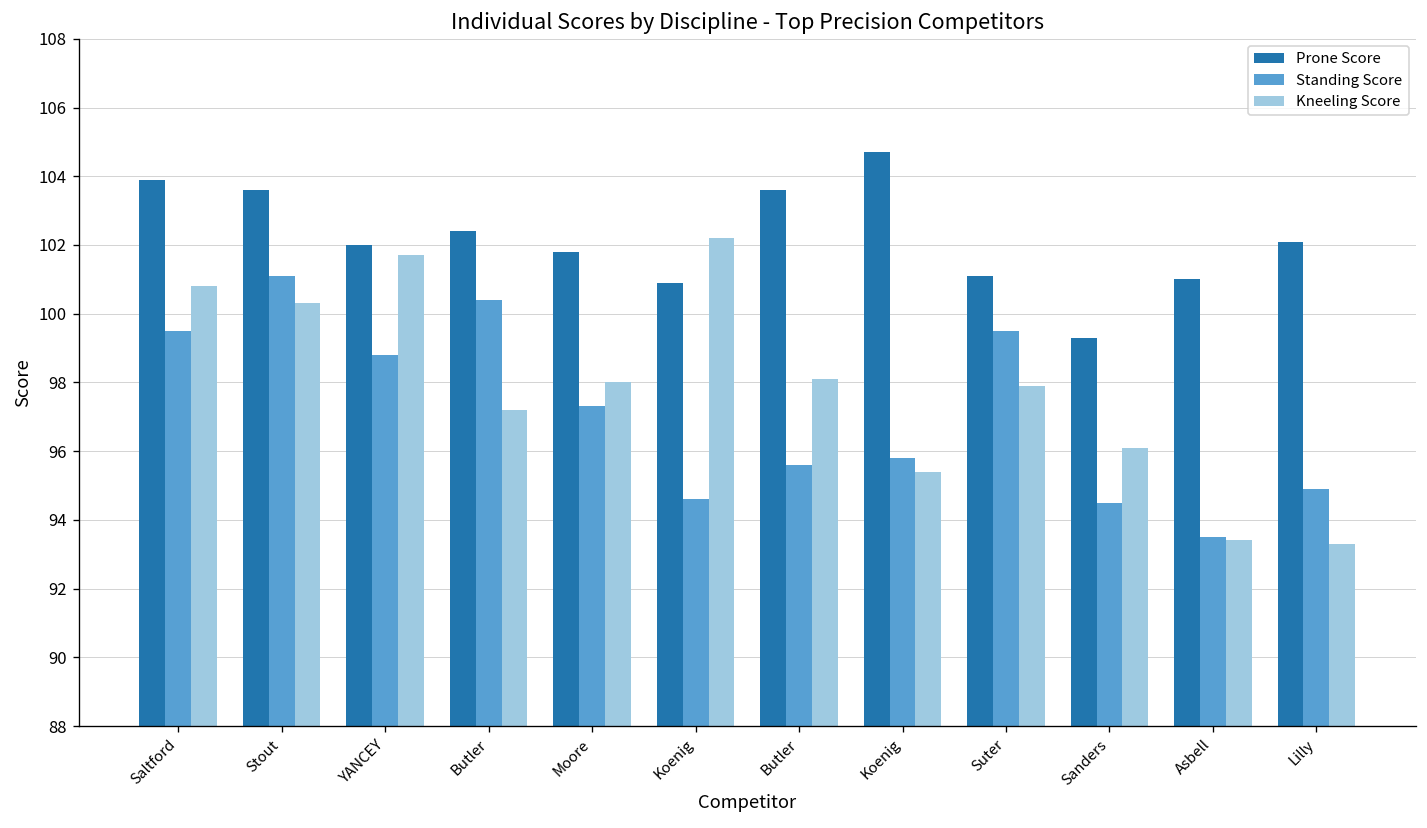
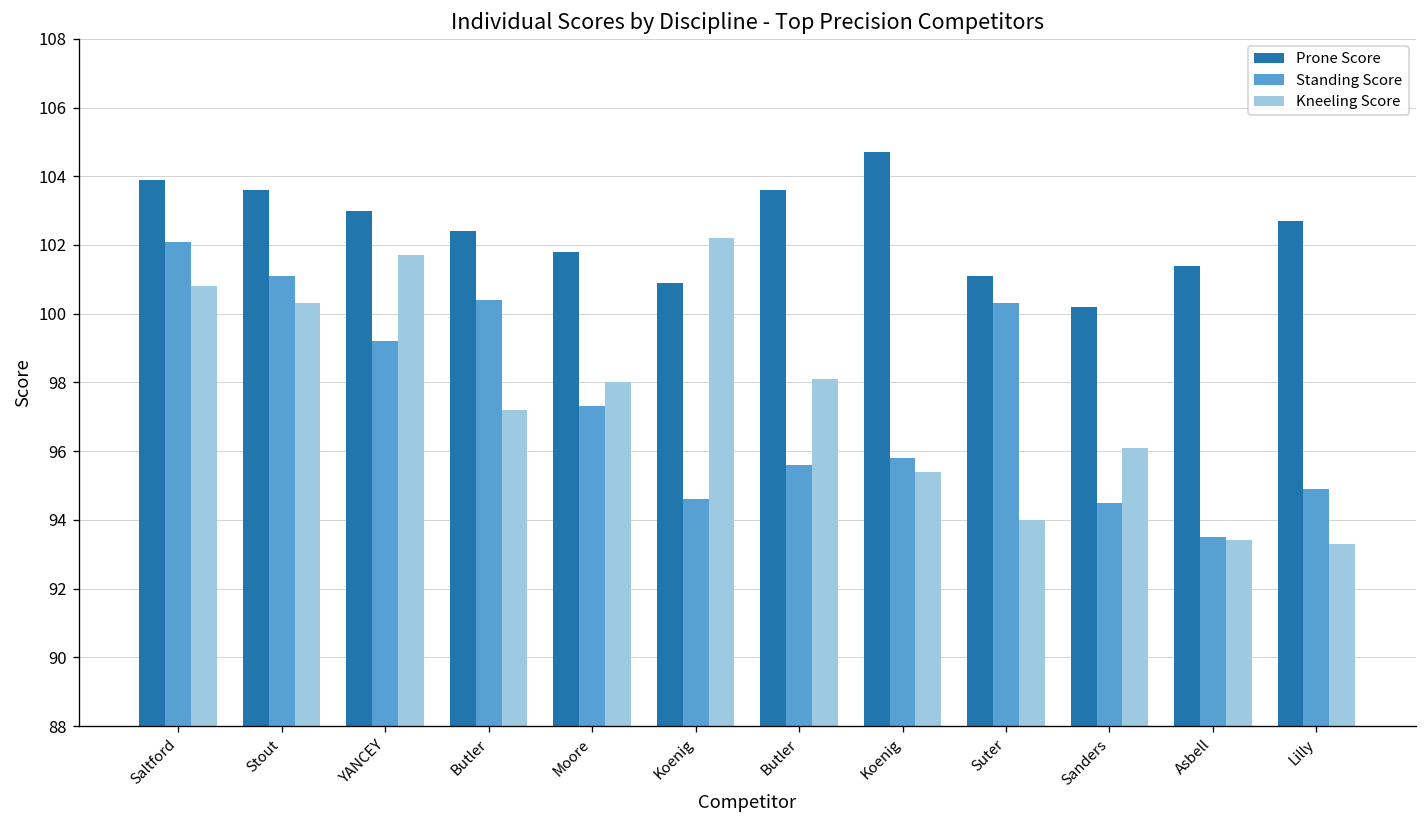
  {
    "Prone Score": {
      "Saltford": 103.9,
      "Stout": 103.6,
-     "YANCEY": 102,
+     "YANCEY": 103,
      "Moore": 101.8,
      "Suter": 101.1,
-     "Sanders": 99.3,
-     "Asbell": 101.0,
-     "Lilly": 102.1
+     "Sanders": 100.2,
+     "Asbell": 101.4,
+     "Lilly": 102.7
    },
    "Standing Score": {
-     "Saltford": 99.5,
+     "Saltford": 102.1,
      "Stout": 101.1,
-     "YANCEY": 98.8,
+     "YANCEY": 99.2,
      "Moore": 97.3,
-     "Suter": 99.5,
+     "Suter": 100.3,
      "Sanders": 94.5,
      "Asbell": 93.5,
      "Lilly": 94.9
    },
    "Kneeling Score": {
      "Saltford": 100.8,
      "Stout": 100.3,
      "YANCEY": 101.7,
      "Moore": 98.0,
-     "Suter": 97.9,
+     "Suter": 94.0,
      "Sanders": 96.1,
      "Asbell": 93.4,
      "Lilly": 93.3
    }
  }
